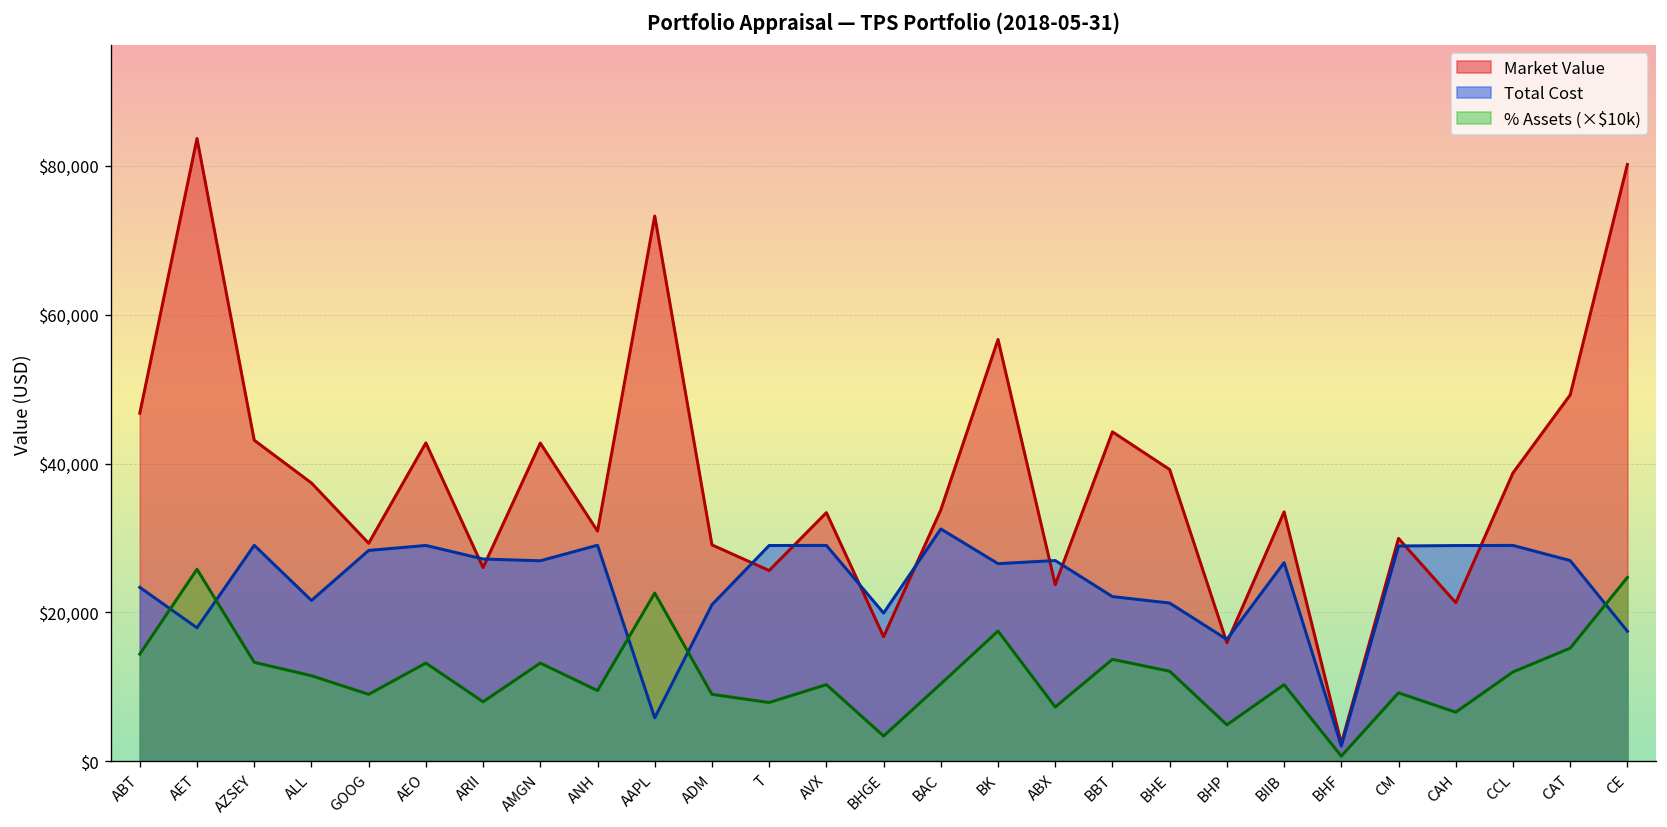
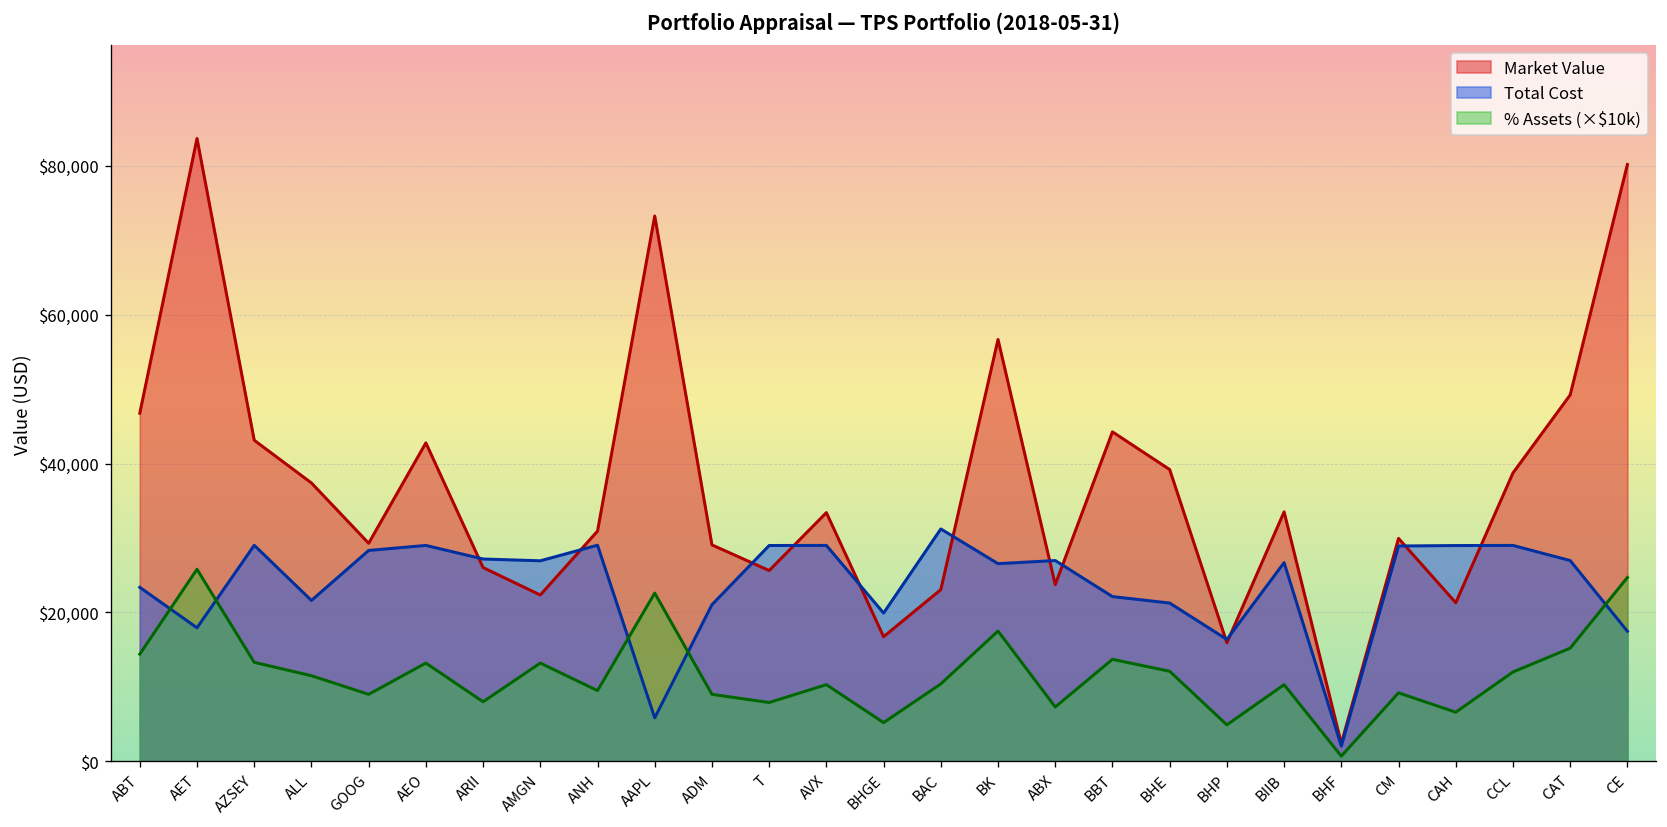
  {
    "Market Value": {
      "ABT": "$47,000",
      "AET": "$84,000",
      "AZSEY": "$43,000",
      "ALL": "$37,000",
      "GOOG": "$29,000",
      "AEO": "$43,000",
      "ARII": "$26,000",
-     "AMGN": "$43,000",
+     "AMGN": "$22,000",
      "ANH": "$31,000",
      "AAPL": "$73,000",
      "ADM": "$29,000",
      "T": "$26,000",
      "AVX": "$33,000",
      "BHGE": "$17,000",
-     "BAC": "$34,000",
+     "BAC": "$23,000",
      "BK": "$57,000",
      "ABX": "$24,000",
      "BBT": "$44,000",
      "BHE": "$39,000",
      "BHP": "$16,000",
      "BIIB": "$34,000",
      "CM": "$30,000",
      "CAH": "$21,000",
      "CCL": "$39,000",
      "CAT": "$49,000",
      "CE": "$80,000"
    },
    "Total Cost": {
      "ABT": "$23,000",
      "AET": "$18,000",
      "AZSEY": "$29,000",
      "ALL": "$22,000",
      "GOOG": "$28,000",
      "AEO": "$29,000",
      "ARII": "$27,000",
      "AMGN": "$27,000",
      "ANH": "$29,000",
      "AAPL": "$6,000",
      "ADM": "$21,000",
      "T": "$29,000",
      "AVX": "$29,000",
      "BHGE": "$20,000",
      "BAC": "$31,000",
      "BK": "$27,000",
      "ABX": "$27,000",
      "BBT": "$22,000",
      "BHE": "$21,000",
      "BHP": "$16,000",
      "BIIB": "$27,000",
      "CM": "$29,000",
      "CAH": "$29,000",
      "CCL": "$29,000",
      "CAT": "$27,000",
      "CE": "$17,000"
    },
    "% Assets (×$10k)": {
      "ABT": "$14,000",
      "AET": "$26,000",
      "AZSEY": "$13,000",
      "ALL": "$12,000",
      "GOOG": "$9,000",
      "AEO": "$13,000",
      "ARII": "$8,000",
      "AMGN": "$13,000",
      "ANH": "$10,000",
      "AAPL": "$23,000",
      "ADM": "$9,000",
      "T": "$8,000",
      "AVX": "$10,000",
-     "BHGE": "$3,000",
+     "BHGE": "$5,000",
      "BAC": "$10,000",
      "BK": "$18,000",
      "ABX": "$7,000",
      "BBT": "$14,000",
      "BHE": "$12,000",
      "BHP": "$5,000",
      "BIIB": "$10,000",
      "BHF": "$1,000",
      "CM": "$9,000",
      "CAH": "$7,000",
      "CCL": "$12,000",
      "CAT": "$15,000",
      "CE": "$25,000"
    }
  }
